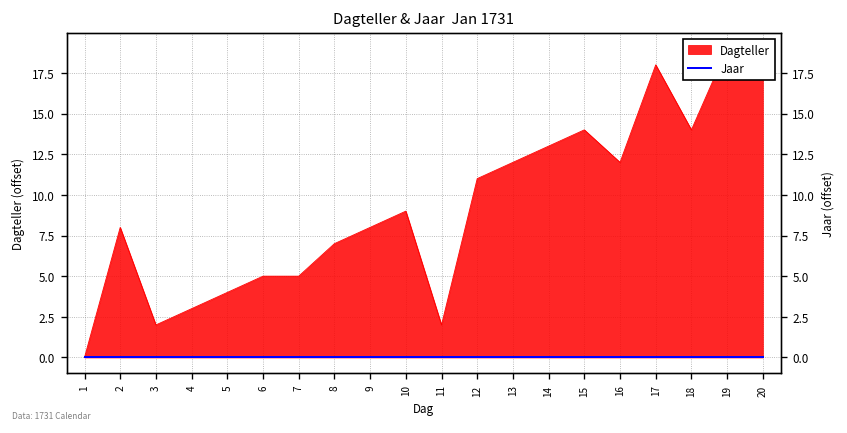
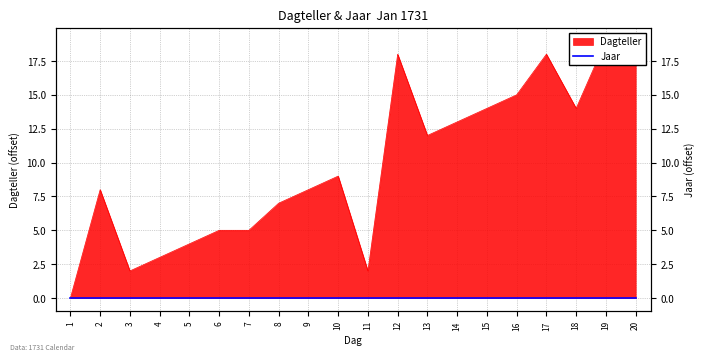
  {
    "Dagteller": {
      "2": 8.0,
      "3": 2.0,
      "4": 3.0,
      "5": 4.0,
      "6": 5.0,
      "7": 5.0,
      "8": 7.0,
      "9": 8.0,
      "10": 9.0,
      "11": 2.0,
-     "12": 11.0,
+     "12": 18.0,
      "13": 12.0,
      "14": 13.0,
      "15": 14.0,
-     "16": 12.0,
+     "16": 15.0,
      "17": 18.0,
      "18": 14.0
    },
    "Jaar": {
      "2": 0.0,
      "3": 0.0,
      "4": 0.0,
      "5": 0.0,
      "6": 0.0,
      "7": 0.0,
      "8": 0.0,
      "9": 0.0,
      "10": 0.0,
      "11": 0.0,
      "12": 0.0,
      "13": 0.0,
      "14": 0.0,
      "15": 0.0,
      "16": 0.0,
      "17": 0.0,
      "18": 0.0,
      "19": 0.0,
      "20": 0.0
    }
  }
